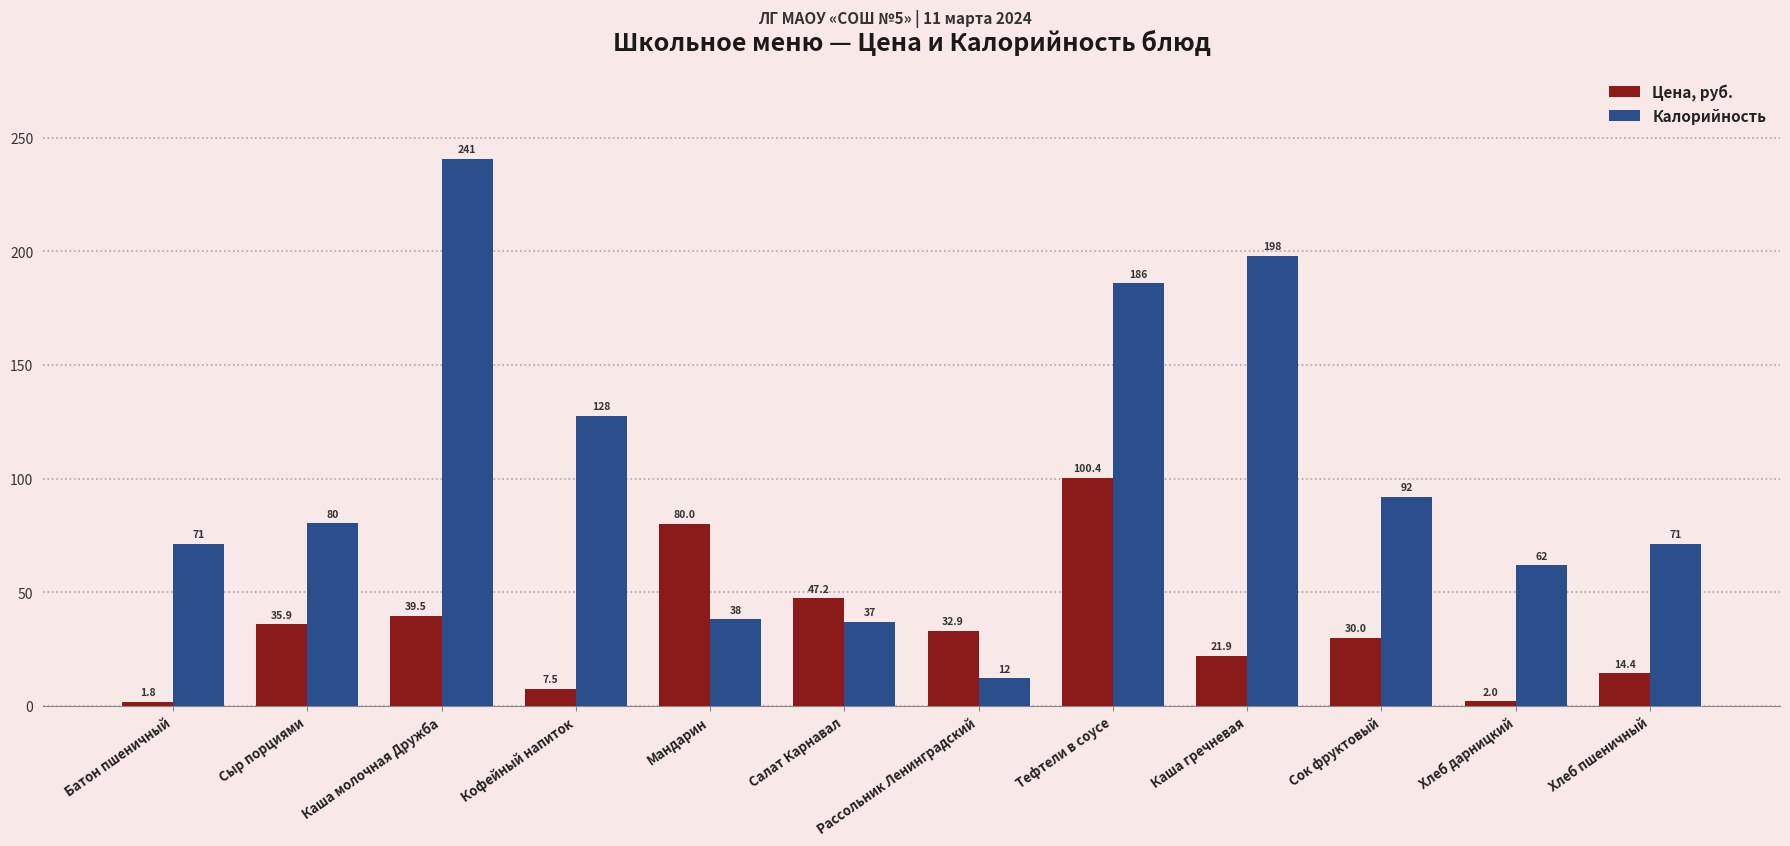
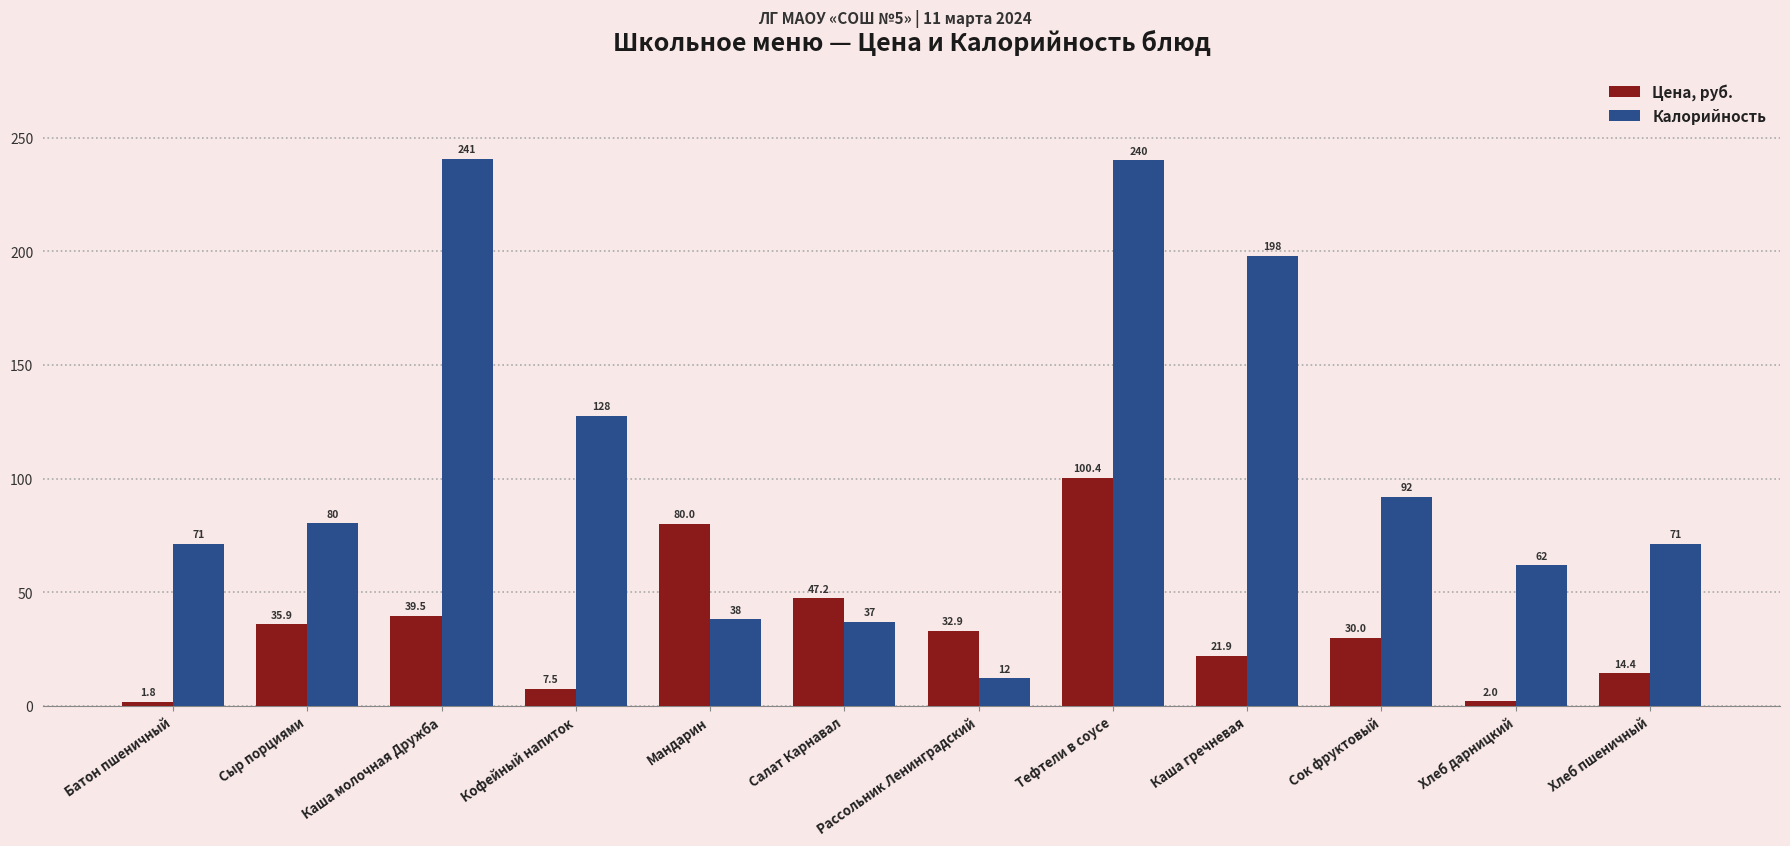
  {
    "Цена, руб.": {
      "Батон пшеничный": 1.8,
      "Сыр порциями": 35.9,
      "Каша молочная Дружба": 39.5,
      "Кофейный напиток": 7.5,
      "Мандарин": 80.0,
      "Салат Карнавал": 47.2,
      "Рассольник Ленинградский": 32.9,
      "Тефтели в соусе": 100.4,
      "Каша гречневая": 21.9,
      "Сок фруктовый": 30.0,
      "Хлеб дарницкий": 2.0,
      "Хлеб пшеничный": 14.4
    },
    "Калорийность": {
      "Батон пшеничный": 71,
      "Сыр порциями": 80,
      "Каша молочная Дружба": 241,
      "Кофейный напиток": 128,
      "Мандарин": 38,
      "Салат Карнавал": 37,
      "Рассольник Ленинградский": 12,
-     "Тефтели в соусе": 186,
+     "Тефтели в соусе": 240,
      "Каша гречневая": 198,
      "Сок фруктовый": 92,
      "Хлеб дарницкий": 62,
      "Хлеб пшеничный": 71
    }
  }
